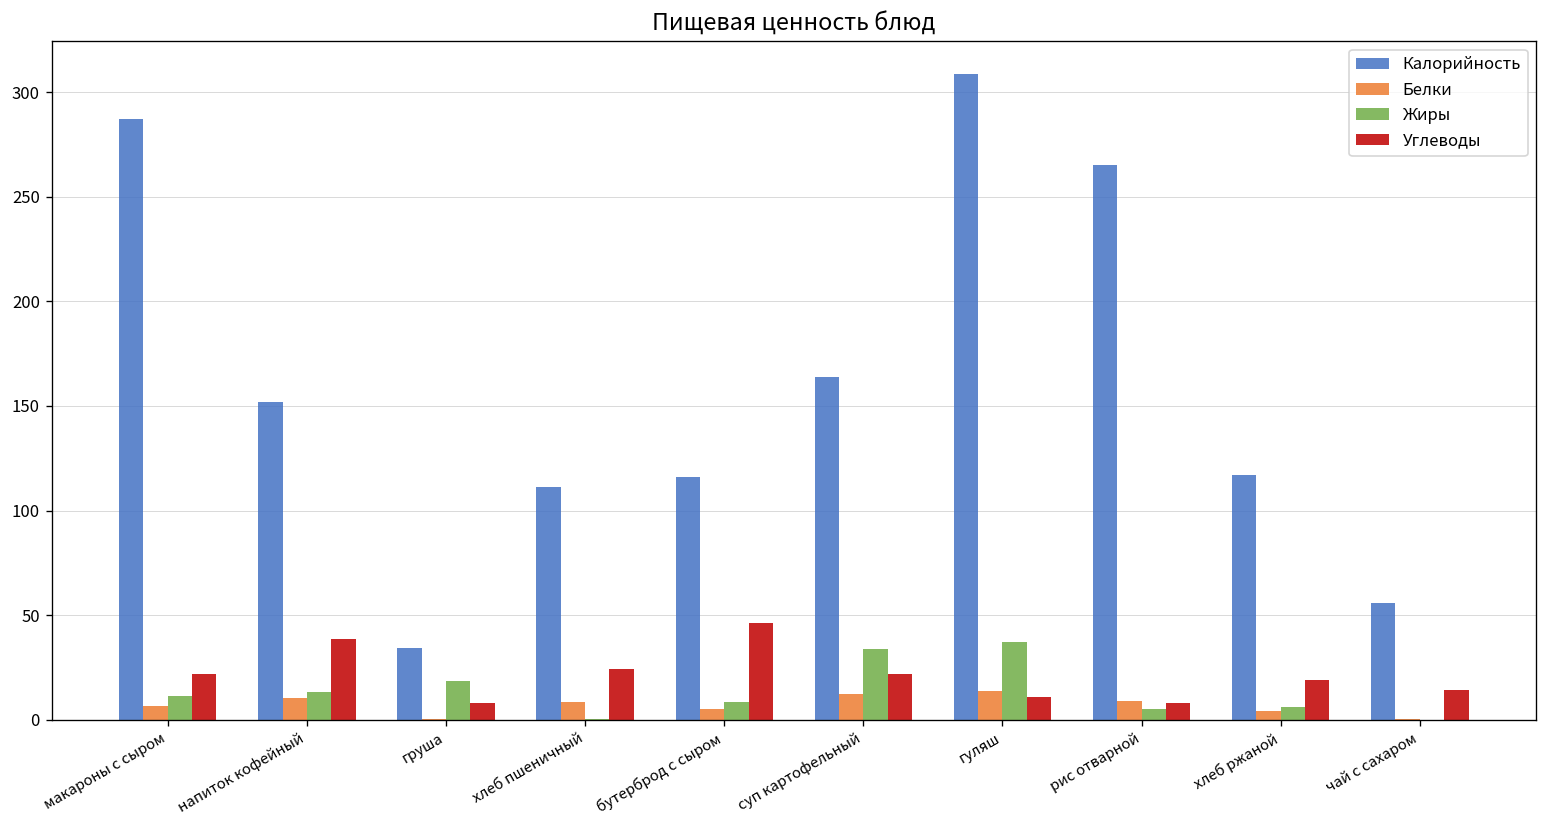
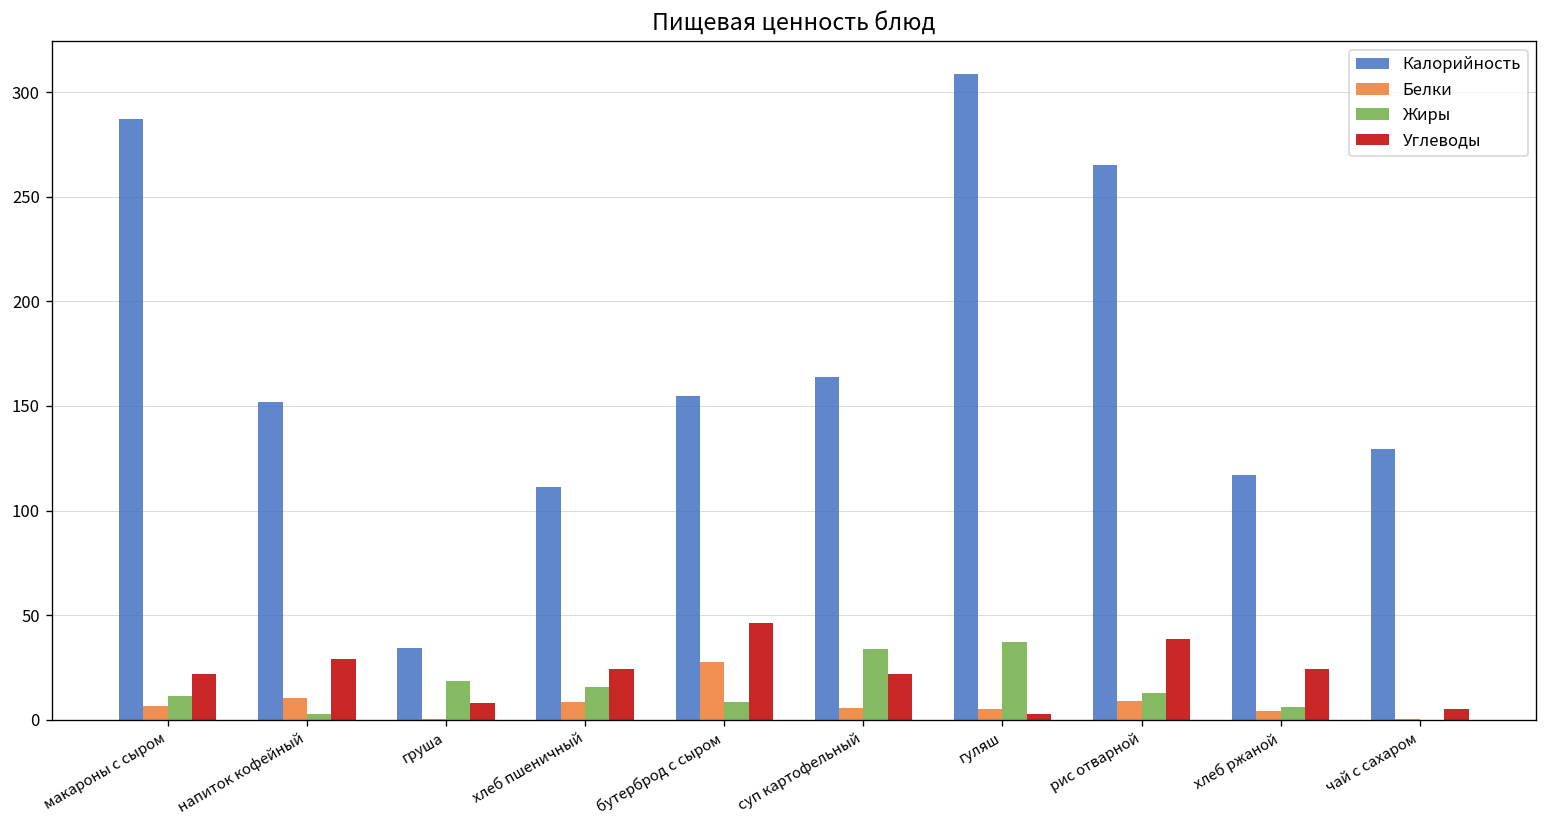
  {
    "Калорийность": {
      "макароны с сыром": 287,
      "напиток кофейный": 152,
      "груша": 34,
      "хлеб пшеничный": 111,
-     "бутерброд с сыром": 116,
+     "бутерброд с сыром": 155,
      "суп картофельный": 164,
      "гуляш": 309,
      "рис отварной": 265,
      "хлеб ржаной": 117,
-     "чай с сахаром": 56
+     "чай с сахаром": 130
    },
    "Белки": {
      "макароны с сыром": 7,
      "напиток кофейный": 10,
      "хлеб пшеничный": 9,
-     "бутерброд с сыром": 5,
-     "суп картофельный": 12,
-     "гуляш": 14,
+     "бутерброд с сыром": 28,
+     "суп картофельный": 5,
+     "гуляш": 5,
      "рис отварной": 9,
      "хлеб ржаной": 4
    },
    "Жиры": {
      "макароны с сыром": 11,
-     "напиток кофейный": 13,
+     "напиток кофейный": 3,
      "груша": 18,
-     "хлеб пшеничный": 1,
+     "хлеб пшеничный": 16,
      "бутерброд с сыром": 8,
      "суп картофельный": 34,
      "гуляш": 37,
-     "рис отварной": 5,
+     "рис отварной": 13,
      "хлеб ржаной": 6,
      "чай с сахаром": 0
    },
    "Углеводы": {
      "макароны с сыром": 22,
-     "напиток кофейный": 38,
+     "напиток кофейный": 29,
      "груша": 8,
      "хлеб пшеничный": 24,
      "бутерброд с сыром": 46,
      "суп картофельный": 22,
-     "гуляш": 11,
-     "рис отварной": 8,
-     "хлеб ржаной": 19,
-     "чай с сахаром": 14
+     "гуляш": 3,
+     "рис отварной": 39,
+     "хлеб ржаной": 24,
+     "чай с сахаром": 5
    }
  }
